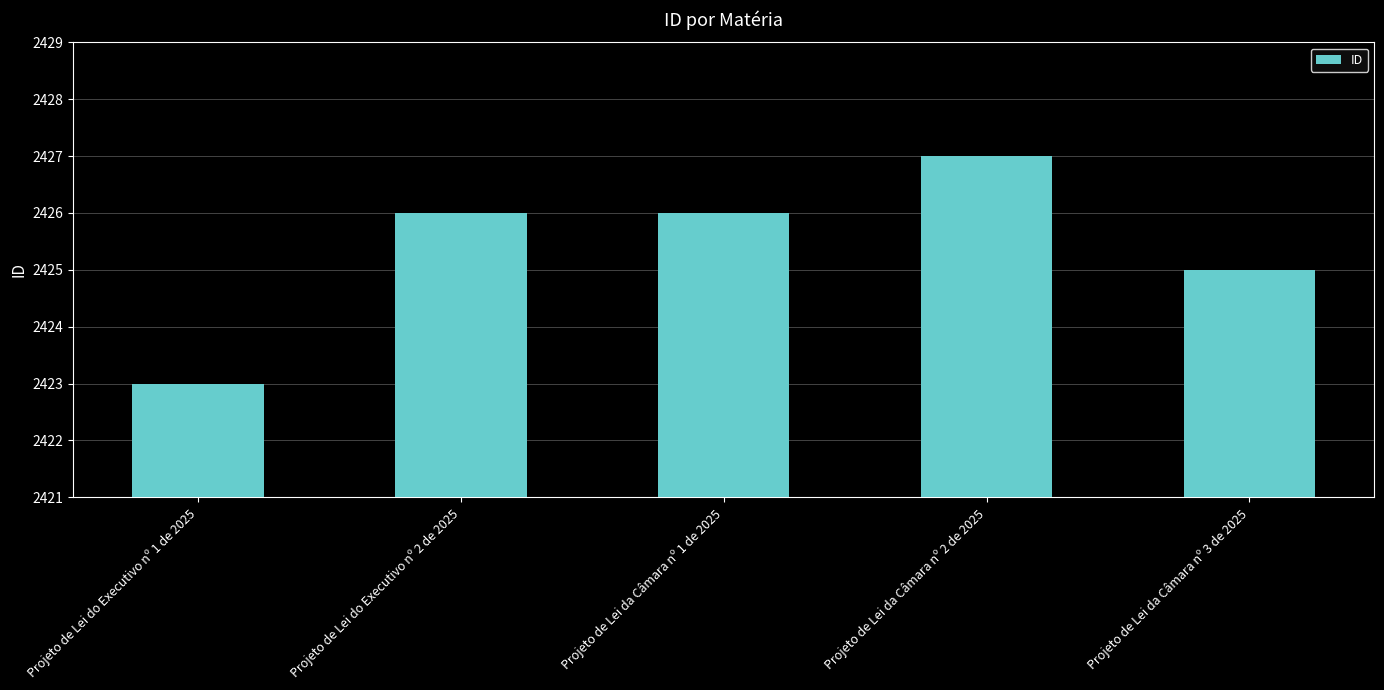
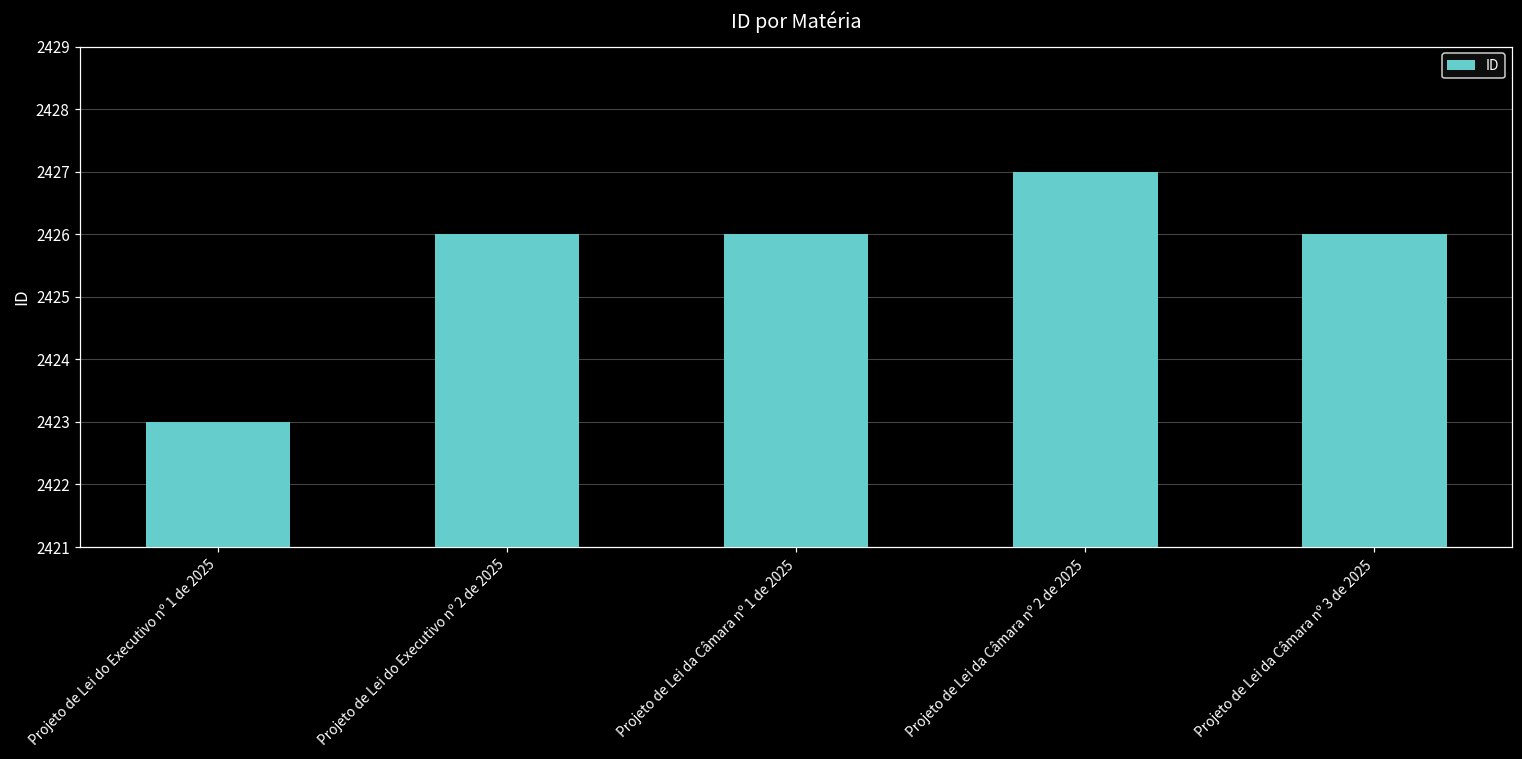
  {
    "Projeto de Lei do Executivo nº 1 de 2025": 2423,
    "Projeto de Lei do Executivo nº 2 de 2025": 2426,
    "Projeto de Lei da Câmara nº 1 de 2025": 2426,
    "Projeto de Lei da Câmara nº 2 de 2025": 2427,
-   "Projeto de Lei da Câmara nº 3 de 2025": 2425
+   "Projeto de Lei da Câmara nº 3 de 2025": 2426
  }
